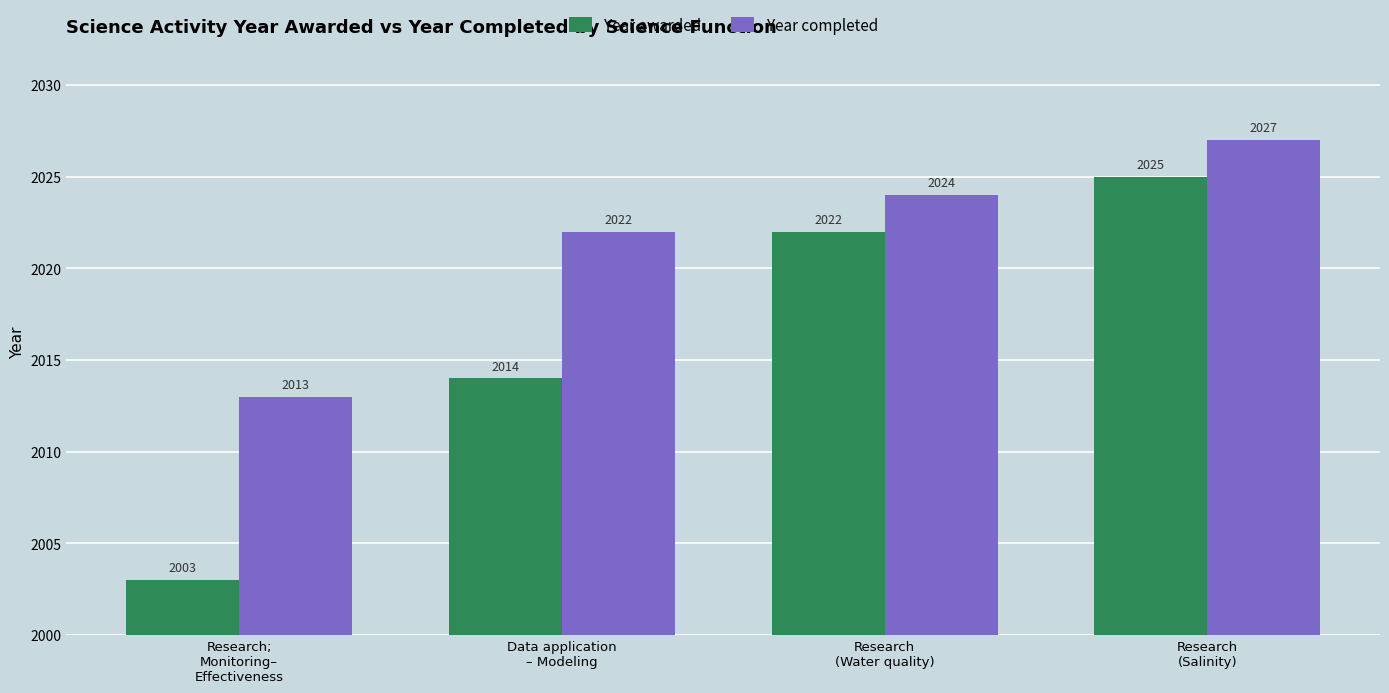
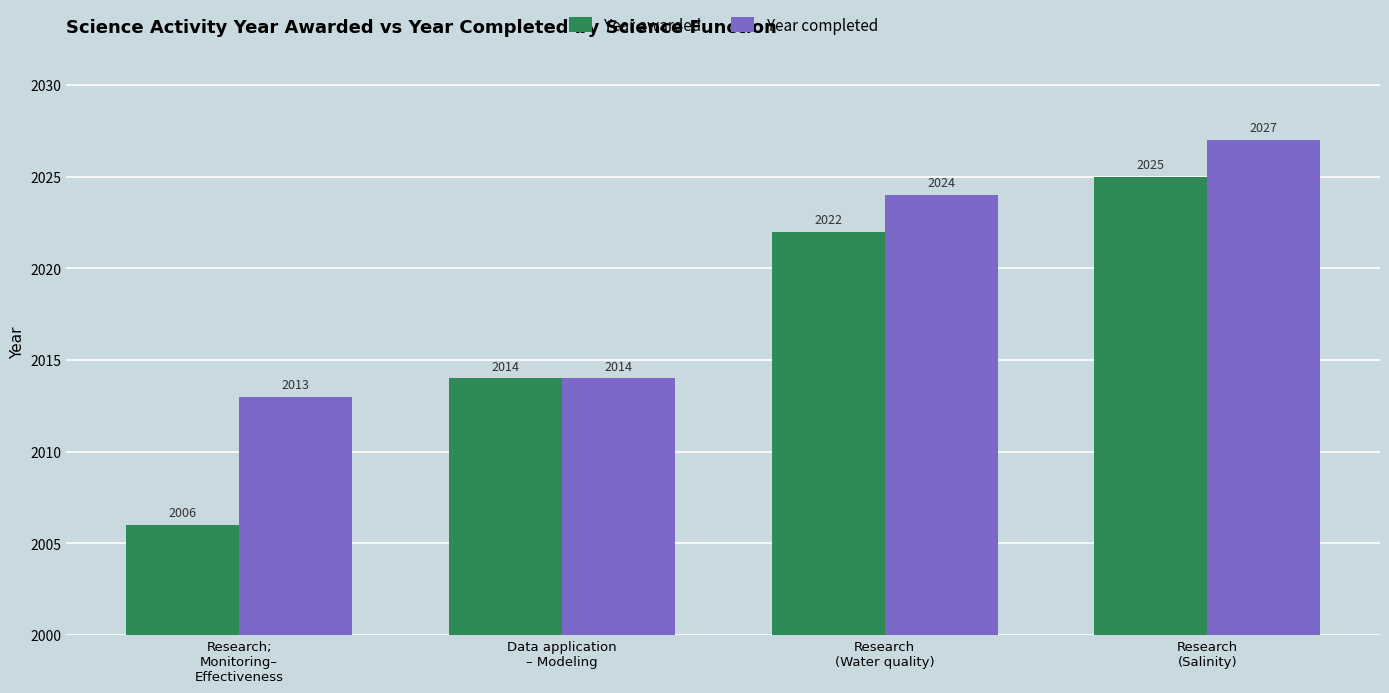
  {
    "Year awarded": {
-     "Research; Monitoring– Effectiveness": 2003,
+     "Research; Monitoring– Effectiveness": 2006,
      "Data application – Modeling": 2014,
      "Research (Water quality)": 2022,
      "Research (Salinity)": 2025
    },
    "Year completed": {
      "Research; Monitoring– Effectiveness": 2013,
-     "Data application – Modeling": 2022,
+     "Data application – Modeling": 2014,
      "Research (Water quality)": 2024,
      "Research (Salinity)": 2027
    }
  }
